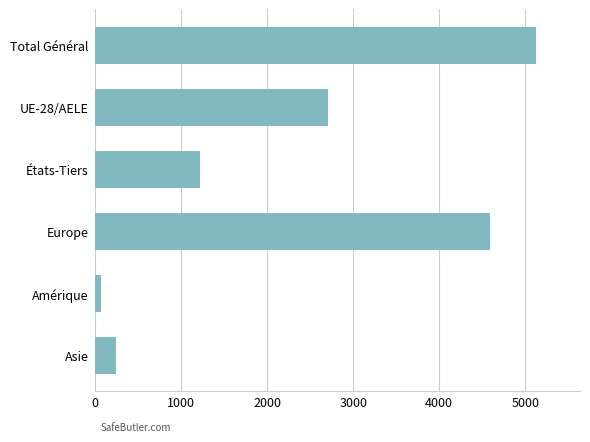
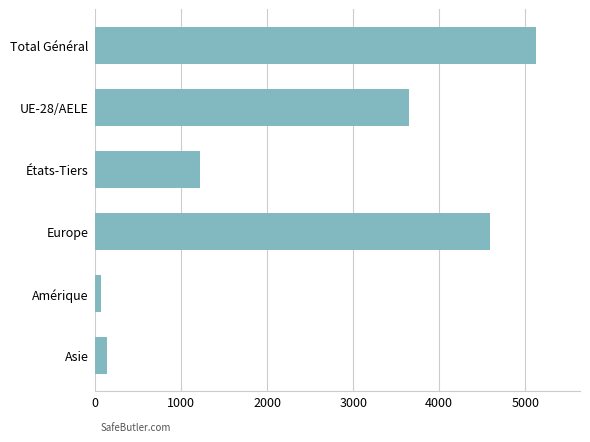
  {
    "Total Général": 5100,
-   "UE-28/AELE": 2700,
+   "UE-28/AELE": 3600,
    "États-Tiers": 1200,
    "Europe": 4600,
    "Amérique": 100,
-   "Asie": 200
+   "Asie": 100
  }
